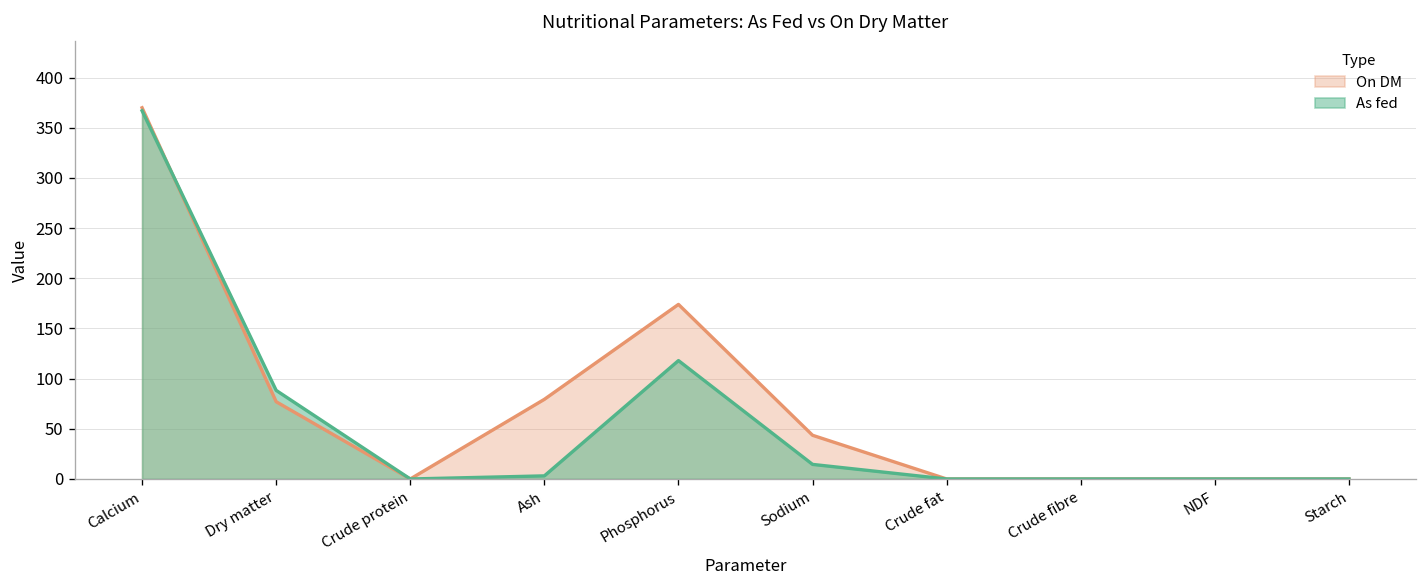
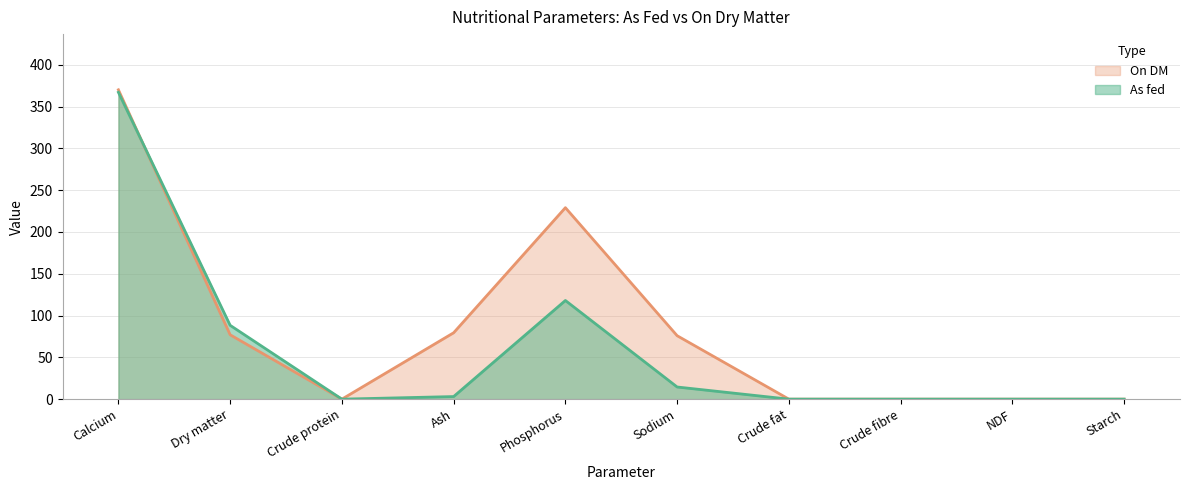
  {
    "On DM": {
      "Dry matter": 80,
      "Ash": 80,
-     "Phosphorus": 170,
-     "Sodium": 40
+     "Phosphorus": 230,
+     "Sodium": 80
    },
    "As fed": {
      "Dry matter": 90,
      "Ash": 0,
      "Phosphorus": 120,
      "Sodium": 10
    }
  }
